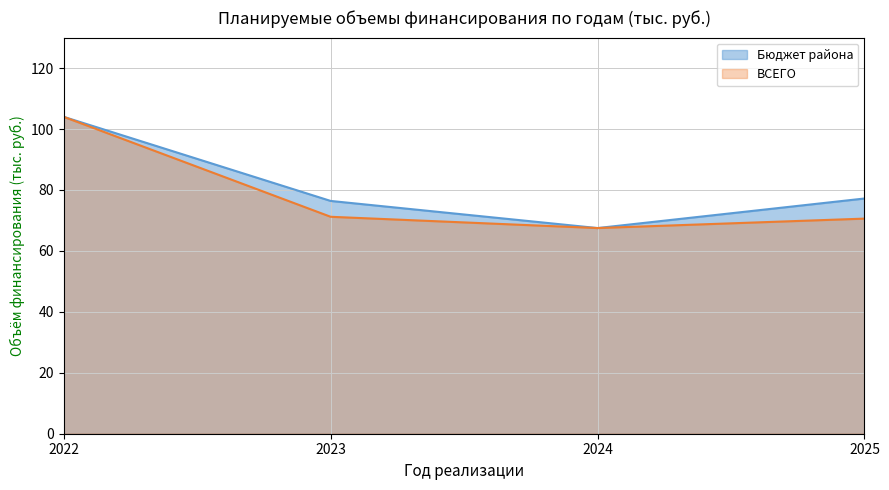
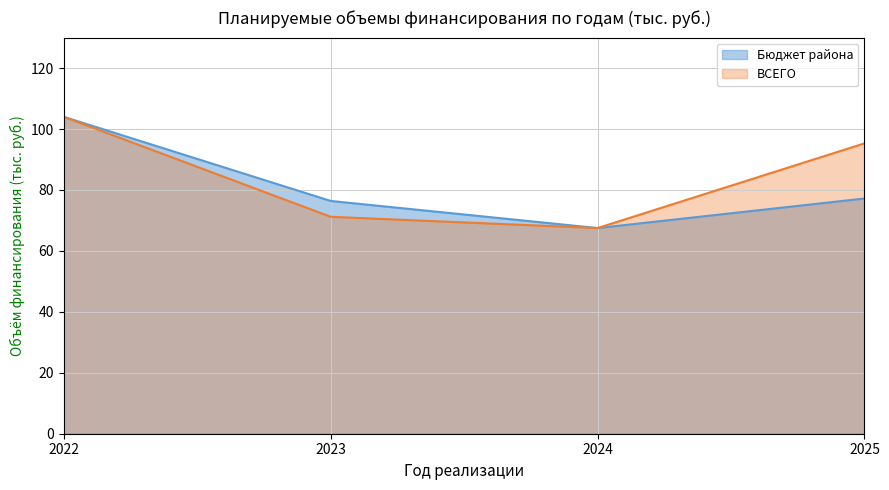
  {
    "Бюджет района": {
      "2023": 76,
      "2025": 77
    },
    "ВСЕГО": {
      "2023": 71,
-     "2025": 71
+     "2025": 95
    }
  }
